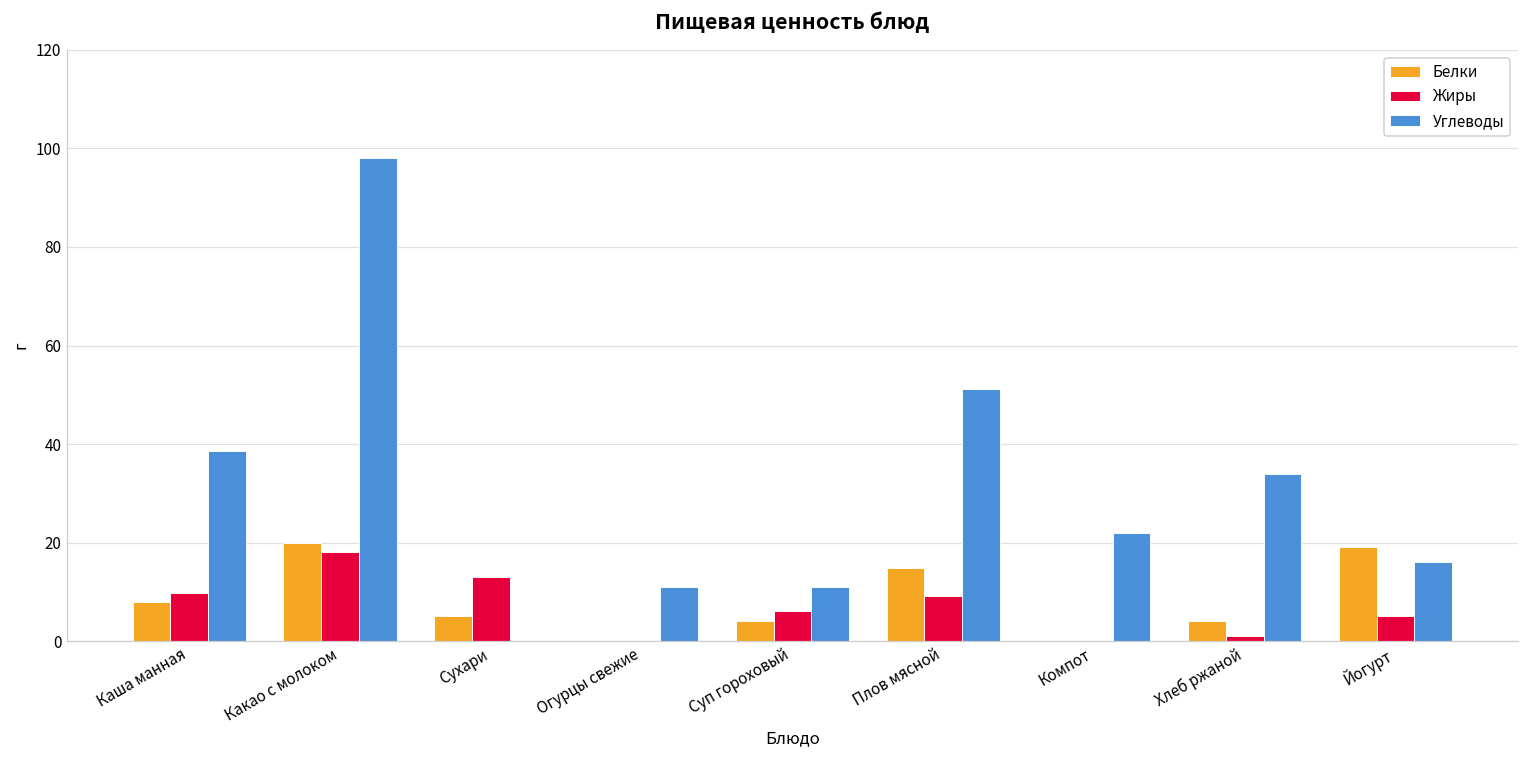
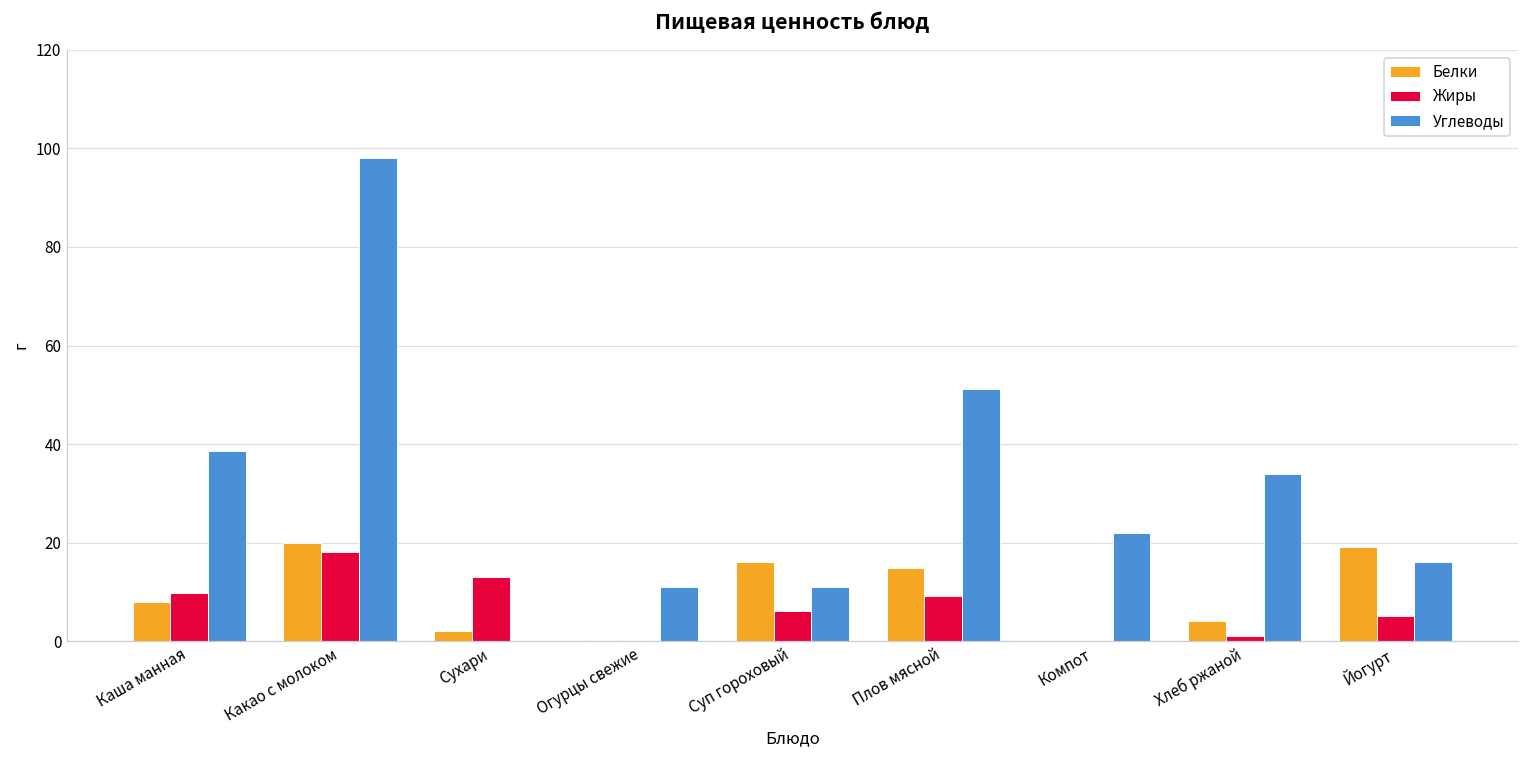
  {
    "Белки": {
      "Каша манная": 8,
      "Какао с молоком": 20,
-     "Сухари": 5,
-     "Суп гороховый": 4,
+     "Сухари": 2,
+     "Суп гороховый": 16,
      "Плов мясной": 15,
      "Компот": 0,
      "Хлеб ржаной": 4,
      "Йогурт": 19
    },
    "Жиры": {
      "Каша манная": 10,
      "Какао с молоком": 18,
      "Сухари": 13,
      "Суп гороховый": 6,
      "Плов мясной": 9,
      "Компот": 0,
      "Хлеб ржаной": 1,
      "Йогурт": 5
    },
    "Углеводы": {
      "Каша манная": 39,
      "Какао с молоком": 98,
      "Сухари": 0,
      "Огурцы свежие": 11,
      "Суп гороховый": 11,
      "Плов мясной": 51,
      "Компот": 22,
      "Хлеб ржаной": 34,
      "Йогурт": 16
    }
  }
